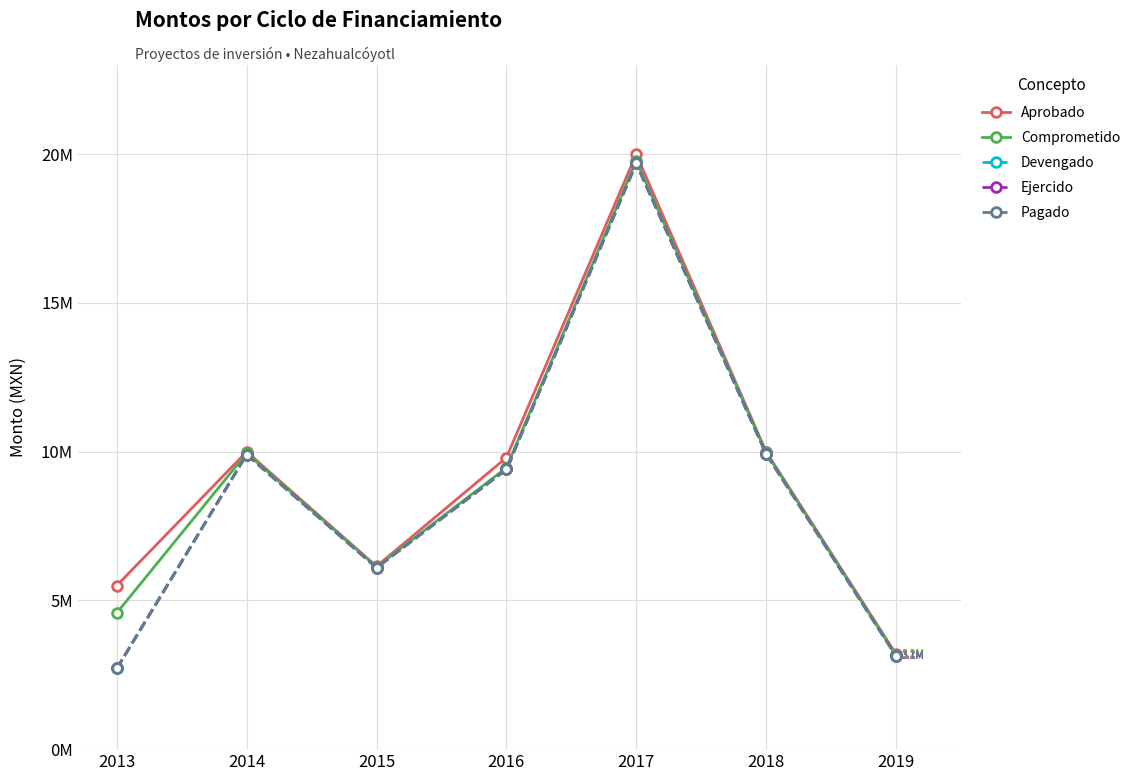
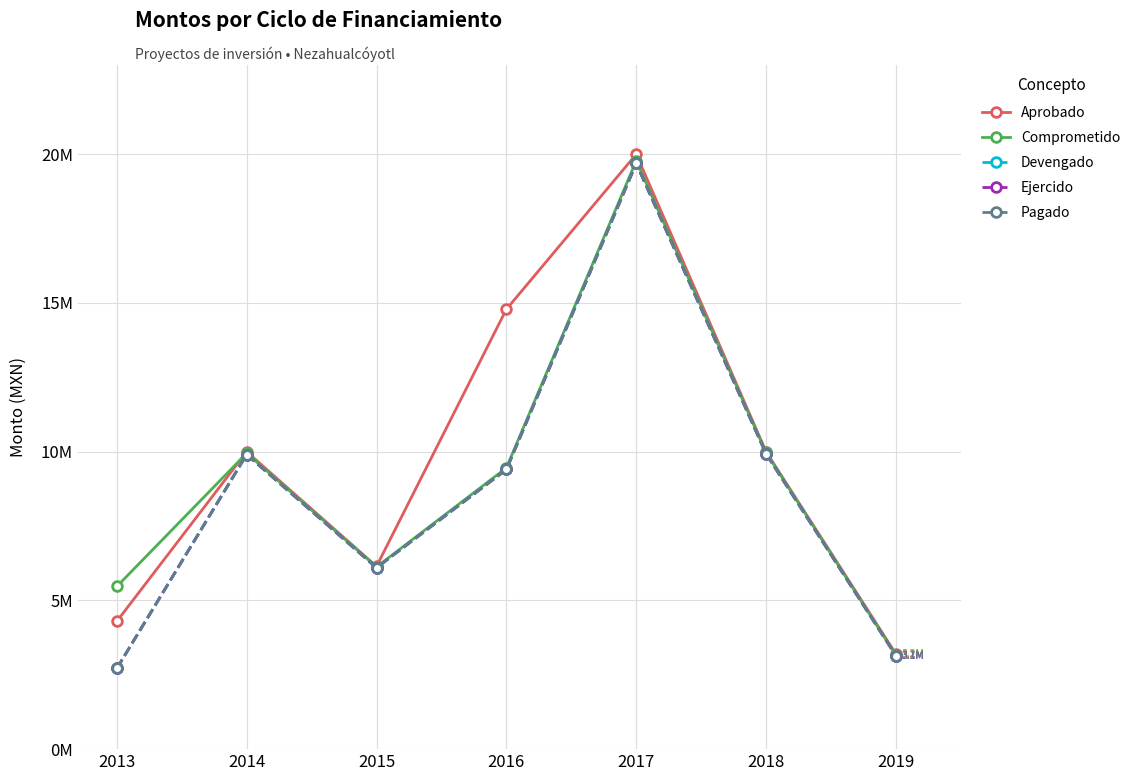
  {
    "Aprobado": {
-     "2013": 5500000,
-     "2016": 9800000,
+     "2013": 4300000,
+     "2016": 14800000,
      "2017": 20000000
    },
    "Comprometido": {
-     "2013": 4600000,
+     "2013": 5500000,
      "2017": 19800000
    },
    "Pagado": {
      "2013": 2700000,
      "2017": 19700000
    }
  }
